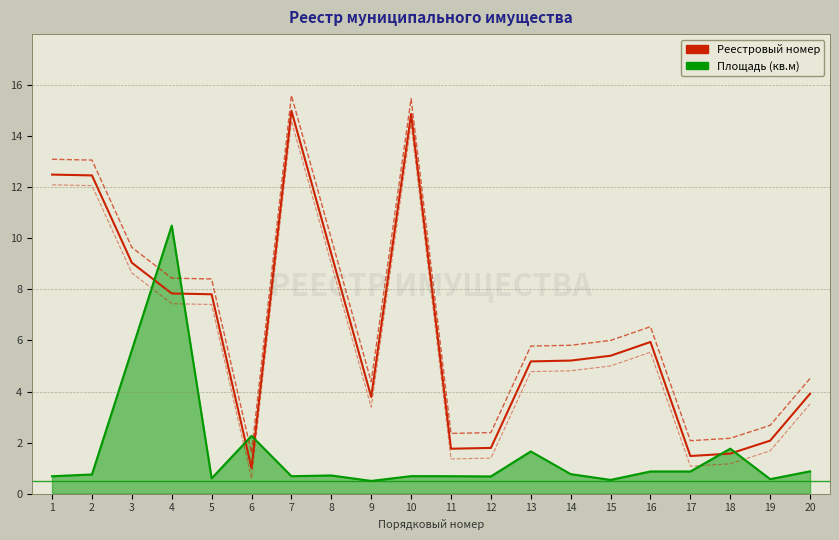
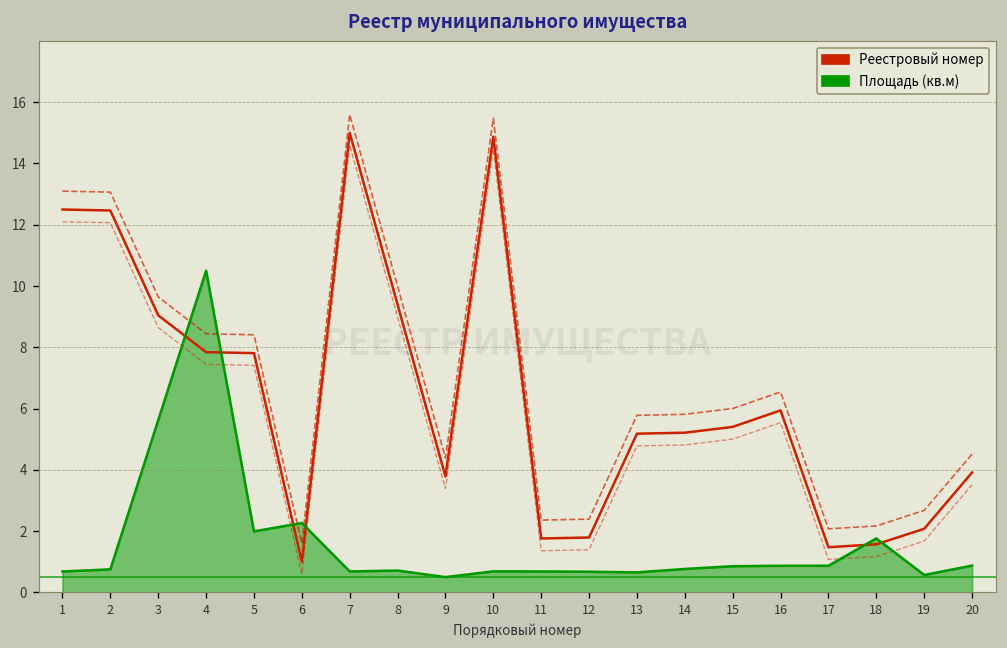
  {
    "Площадь (кв.м)": {
      "1": 0.7,
      "2": 0.8,
      "3": 5.6,
      "4": 10.5,
-     "5": 0.6,
+     "5": 2.0,
      "6": 2.3,
      "7": 0.7,
      "8": 0.7,
      "9": 0.5,
      "10": 0.7,
      "11": 0.7,
      "12": 0.7,
-     "13": 1.7,
+     "13": 0.7,
      "14": 0.8,
-     "15": 0.5,
+     "15": 0.9,
      "16": 0.9,
      "17": 0.9,
      "18": 1.8,
      "19": 0.6,
      "20": 0.9
    }
  }
